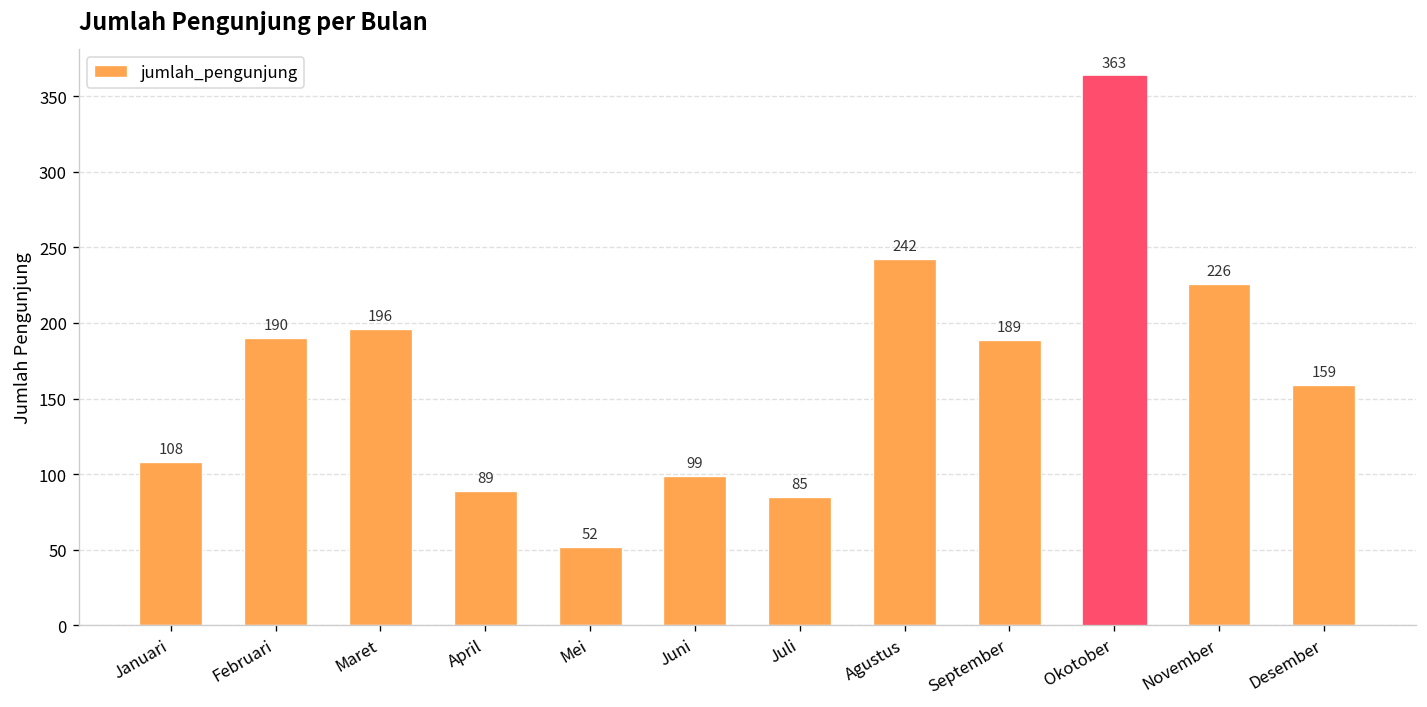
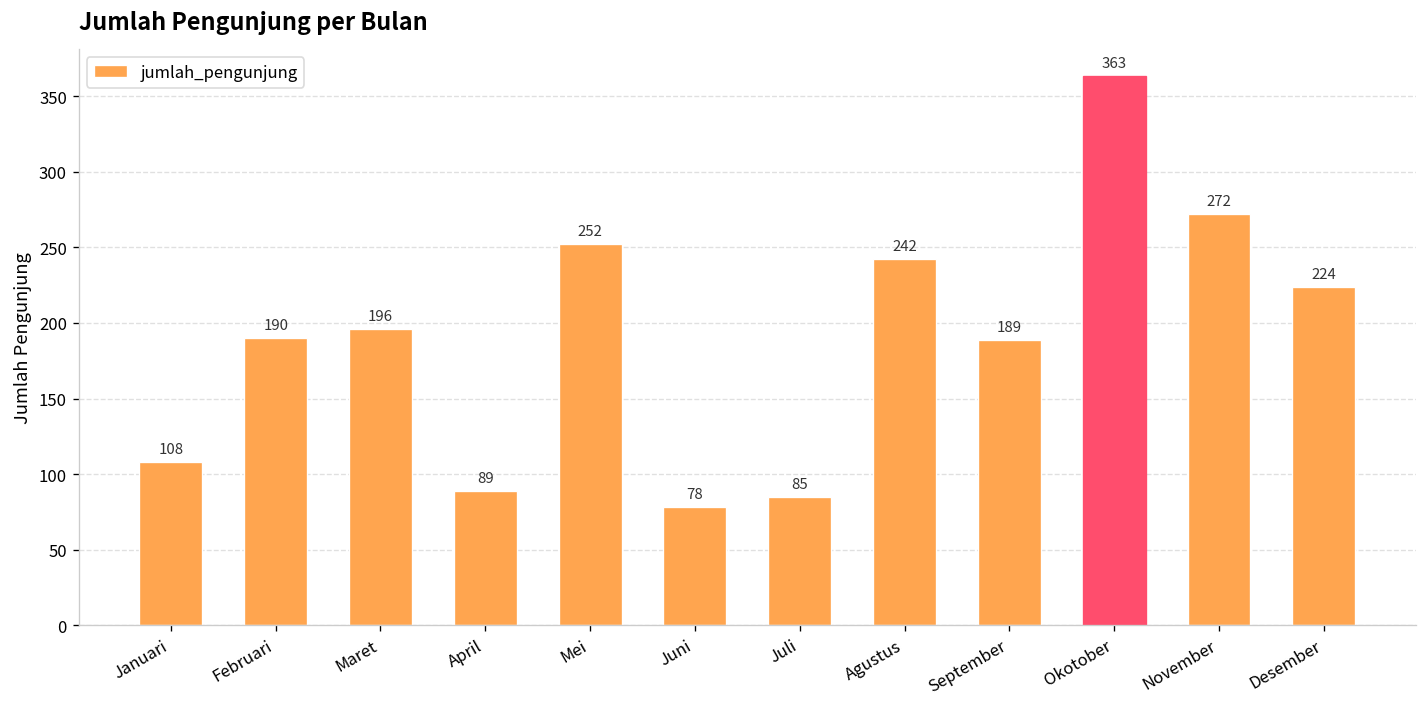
  {
    "Januari": 108,
    "Februari": 190,
    "Maret": 196,
    "April": 89,
-   "Mei": 52,
-   "Juni": 99,
+   "Mei": 252,
+   "Juni": 78,
    "Juli": 85,
    "Agustus": 242,
    "September": 189,
    "Okotober": 363,
-   "November": 226,
-   "Desember": 159
+   "November": 272,
+   "Desember": 224
  }
